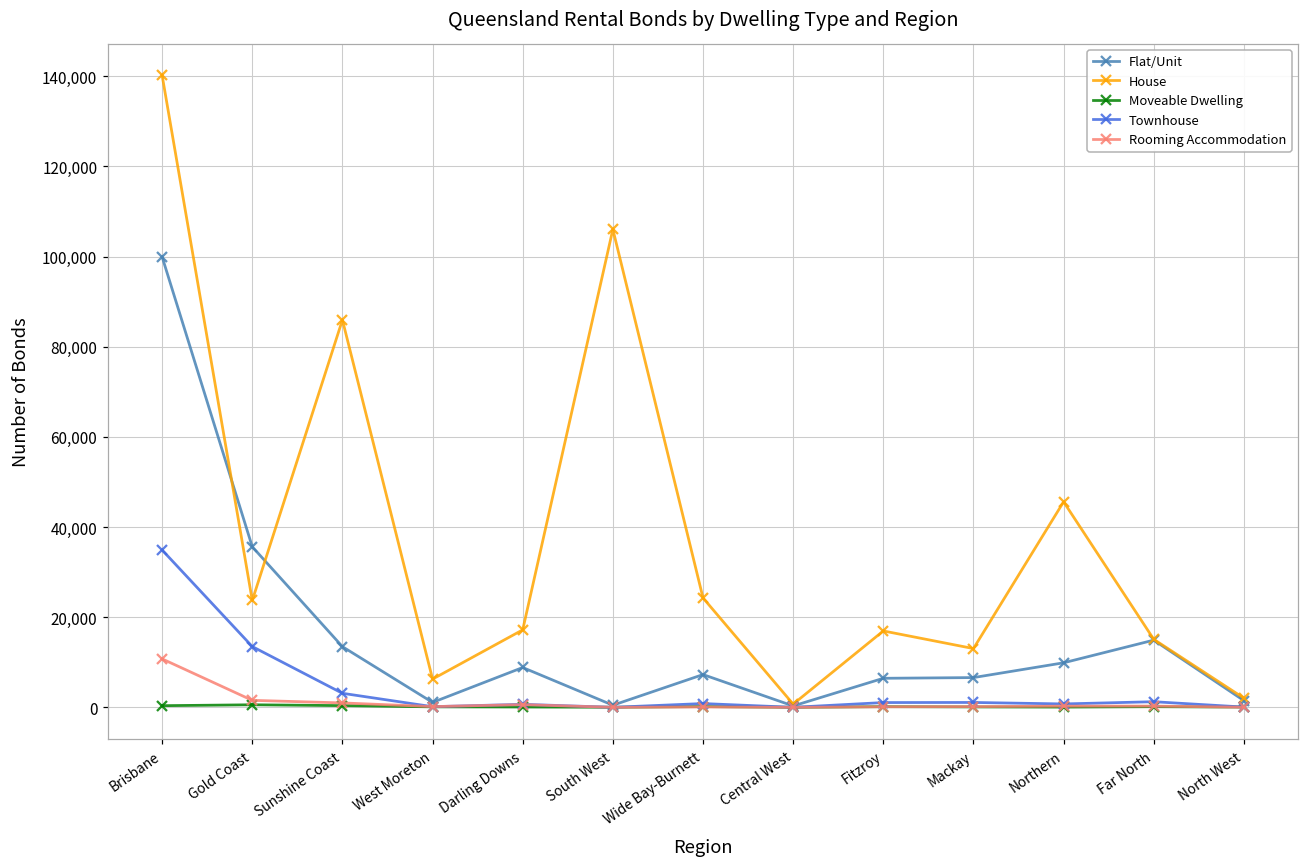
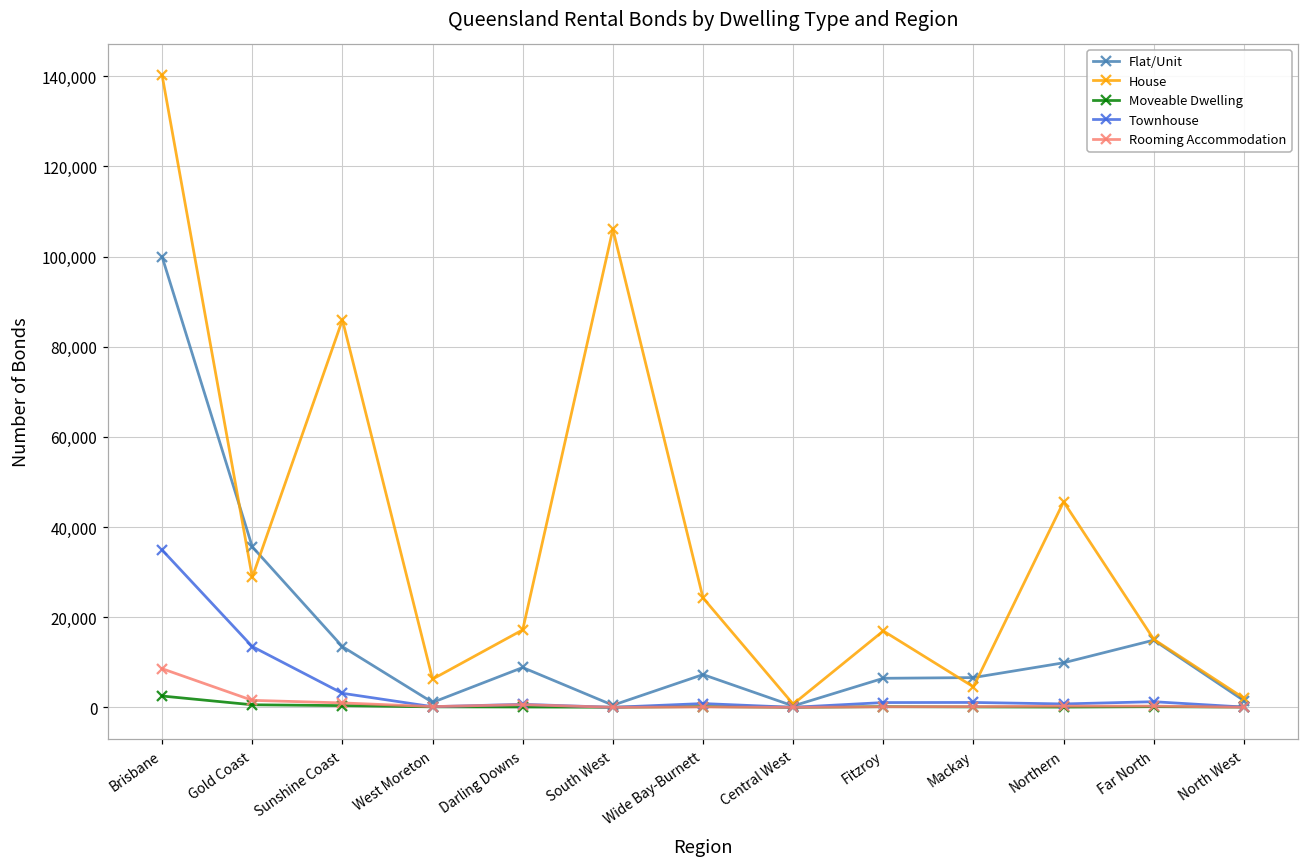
  {
    "House": {
      "Brisbane": "140,000",
-     "Gold Coast": "24,000",
+     "Gold Coast": "29,000",
      "Sunshine Coast": "86,000",
      "West Moreton": "6,000",
      "Darling Downs": "17,000",
      "South West": "106,000",
      "Wide Bay-Burnett": "24,000",
      "Fitzroy": "17,000",
-     "Mackay": "13,000",
+     "Mackay": "5,000",
      "Northern": "46,000"
    },
    "Moveable Dwelling": {
-     "Brisbane": "0",
+     "Brisbane": "3,000",
      "Gold Coast": "1,000"
    },
    "Rooming Accommodation": {
-     "Brisbane": "11,000",
+     "Brisbane": "9,000",
      "Gold Coast": "2,000"
    }
  }
